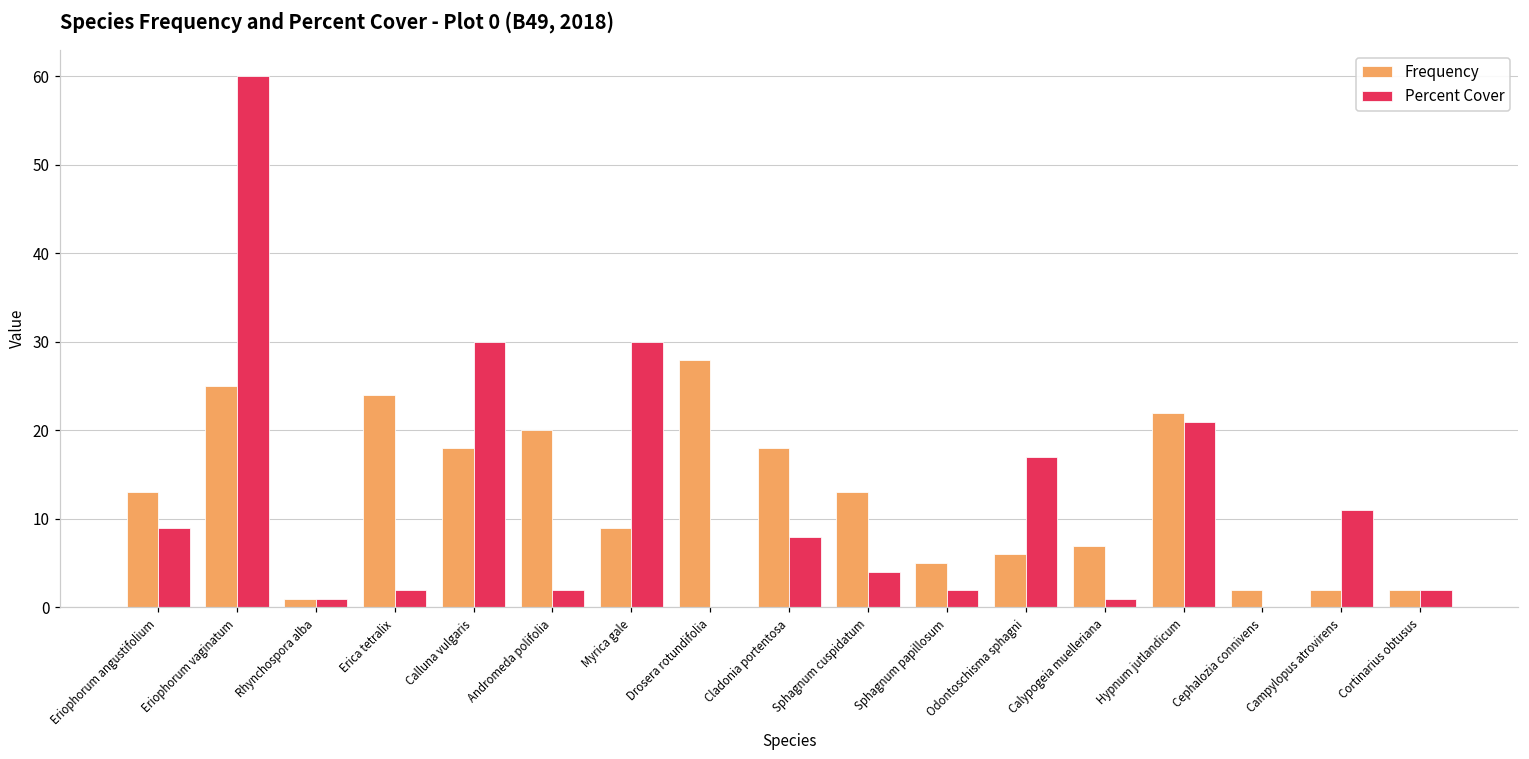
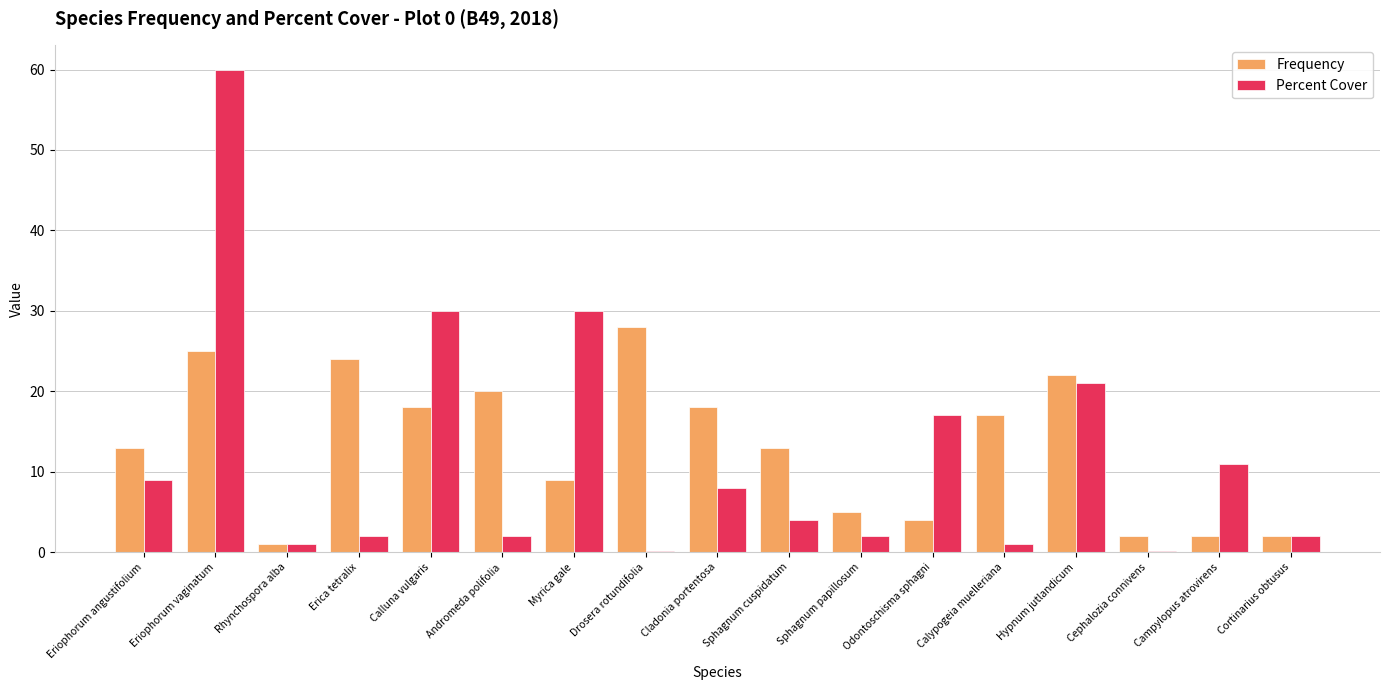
  {
    "Frequency": {
      "Eriophorum angustifolium": 13,
      "Eriophorum vaginatum": 25,
      "Rhynchospora alba": 1,
      "Erica tetralix": 24,
      "Calluna vulgaris": 18,
      "Andromeda polifolia": 20,
      "Myrica gale": 9,
      "Drosera rotundifolia": 28,
      "Cladonia portentosa": 18,
      "Sphagnum cuspidatum": 13,
      "Sphagnum papillosum": 5,
-     "Odontoschisma sphagni": 6,
-     "Calypogeia muelleriana": 7,
+     "Odontoschisma sphagni": 4,
+     "Calypogeia muelleriana": 17,
      "Hypnum jutlandicum": 22,
      "Cephalozia connivens": 2,
      "Campylopus atrovirens": 2,
      "Cortinarius obtusus": 2
    },
    "Percent Cover": {
      "Eriophorum angustifolium": 9,
      "Eriophorum vaginatum": 60,
      "Rhynchospora alba": 1,
      "Erica tetralix": 2,
      "Calluna vulgaris": 30,
      "Andromeda polifolia": 2,
      "Myrica gale": 30,
      "Cladonia portentosa": 8,
      "Sphagnum cuspidatum": 4,
      "Sphagnum papillosum": 2,
      "Odontoschisma sphagni": 17,
      "Calypogeia muelleriana": 1,
      "Hypnum jutlandicum": 21,
      "Campylopus atrovirens": 11,
      "Cortinarius obtusus": 2
    }
  }
